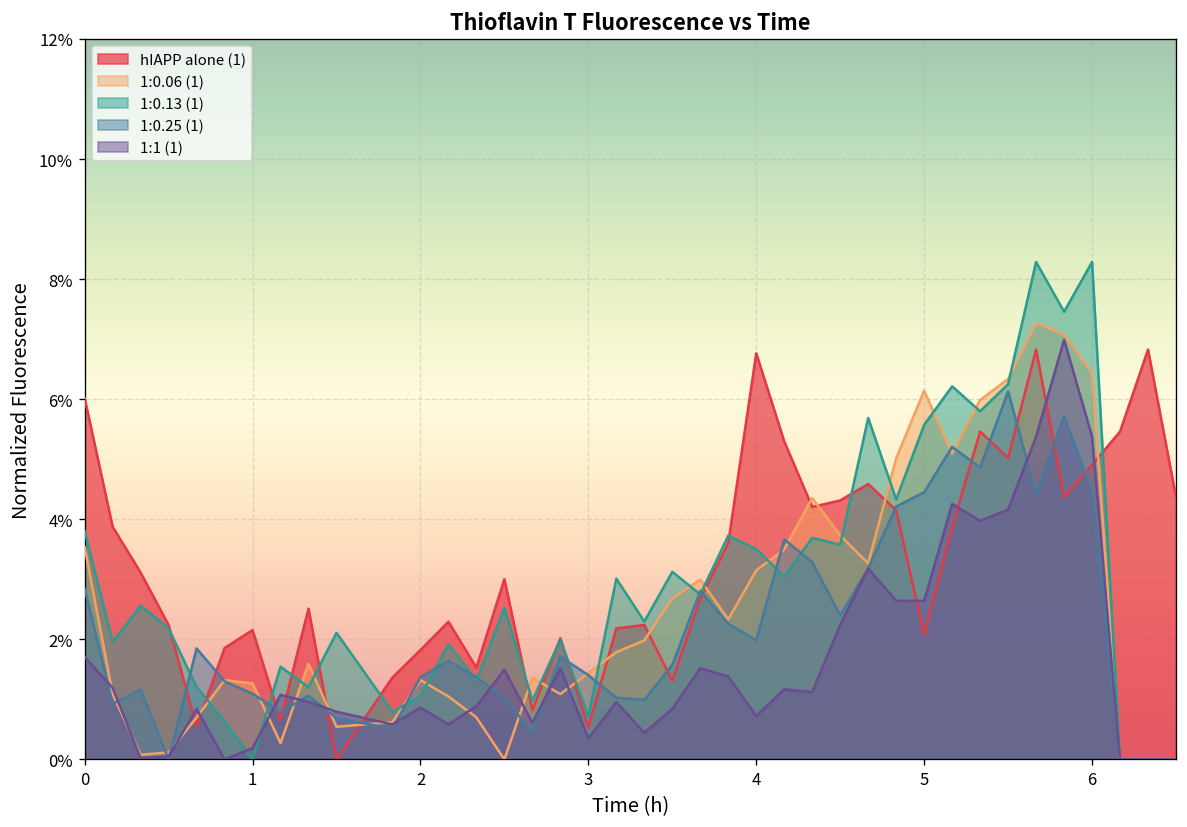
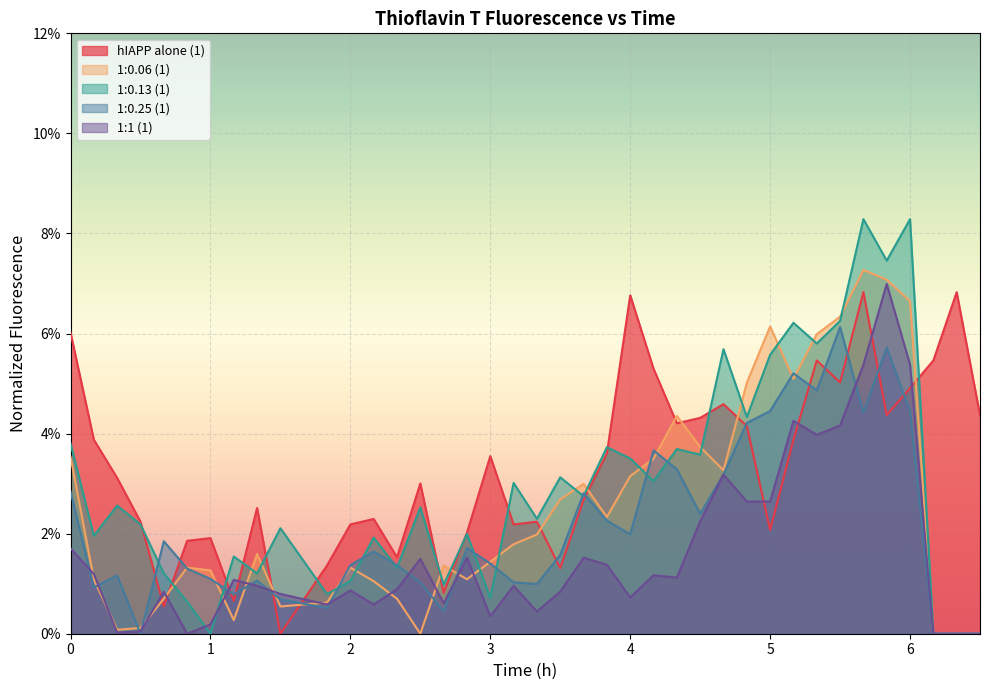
  {
    "hIAPP alone (1)": {
      "0": "6.0%",
-     "1": "2.2%",
-     "2": "1.8%",
-     "3": "0.5%",
+     "1": "1.9%",
+     "2": "2.2%",
+     "3": "3.5%",
      "4": "6.8%",
      "5": "2.1%",
      "6": "4.9%"
    },
    "1:0.06 (1)": {
      "0": "3.5%",
      "1": "1.3%",
      "4": "3.1%",
      "5": "6.1%",
-     "6": "6.4%"
+     "6": "6.6%"
    }
  }
